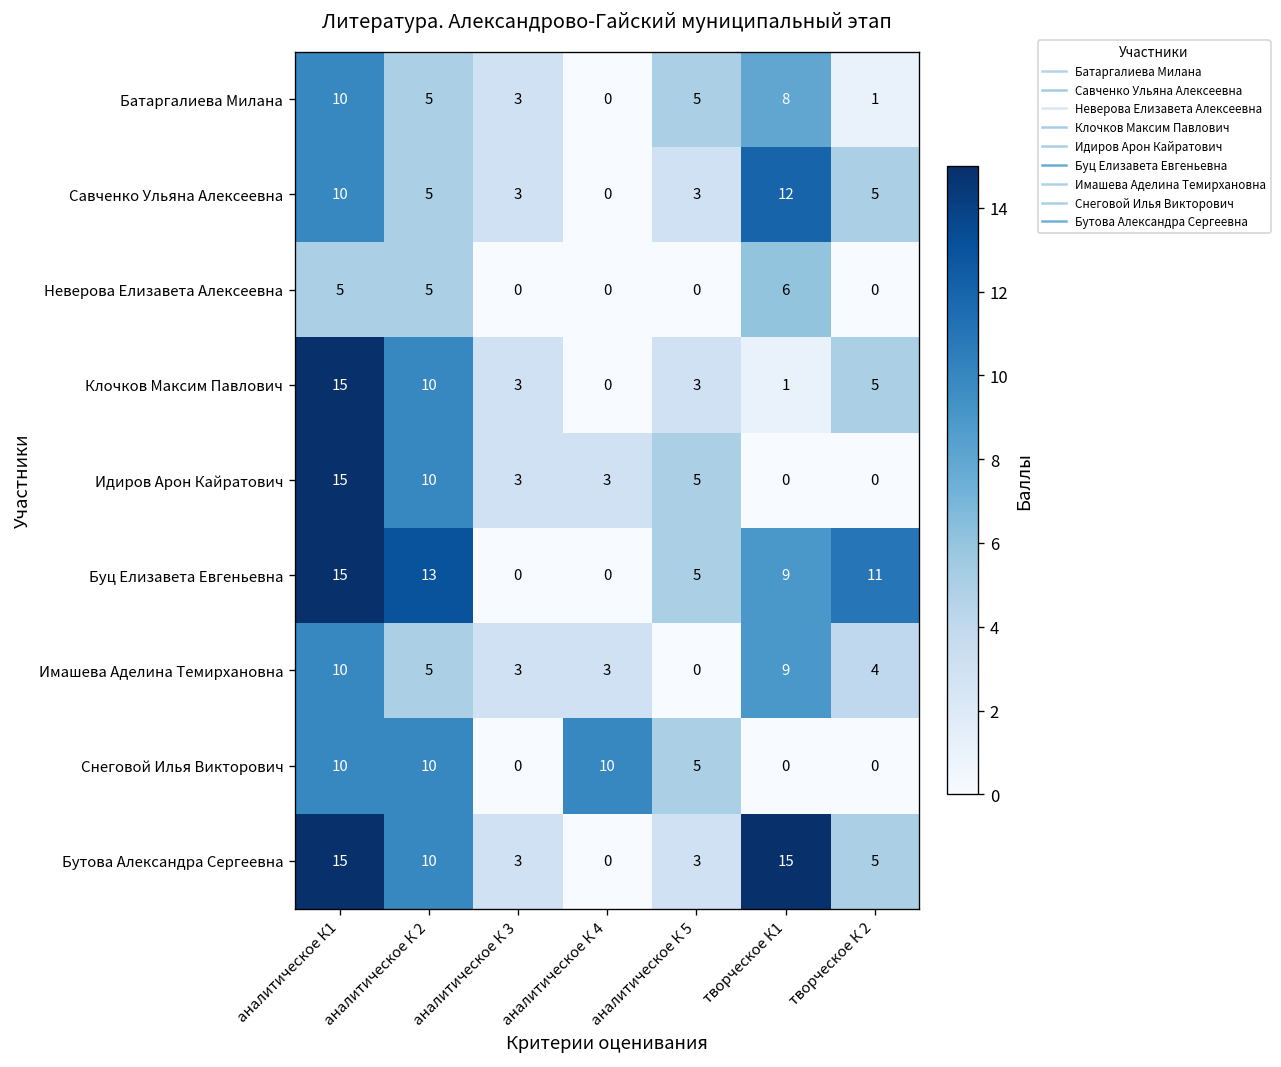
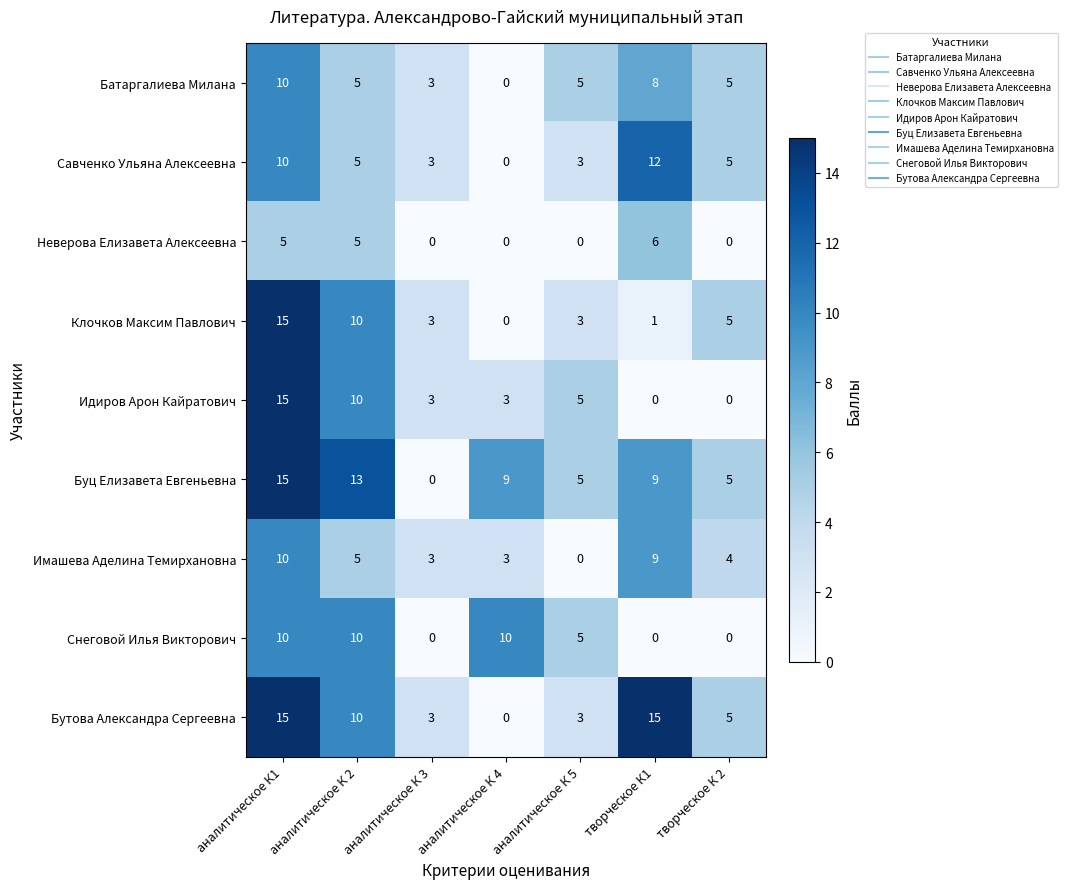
  {
    "Батаргалиева Милана": {
      "аналитическое К1": 10,
      "аналитическое К 2": 5,
      "аналитическое К 3": 3,
      "аналитическое К 4": 0,
      "аналитическое К 5": 5,
      "творческое К1": 8,
-     "творческое К 2": 1
+     "творческое К 2": 5
    },
    "Савченко Ульяна Алексеевна": {
      "аналитическое К1": 10,
      "аналитическое К 2": 5,
      "аналитическое К 3": 3,
      "аналитическое К 4": 0,
      "аналитическое К 5": 3,
      "творческое К1": 12,
      "творческое К 2": 5
    },
    "Неверова Елизавета Алексеевна": {
      "аналитическое К1": 5,
      "аналитическое К 2": 5,
      "аналитическое К 3": 0,
      "аналитическое К 4": 0,
      "аналитическое К 5": 0,
      "творческое К1": 6,
      "творческое К 2": 0
    },
    "Клочков Максим Павлович": {
      "аналитическое К1": 15,
      "аналитическое К 2": 10,
      "аналитическое К 3": 3,
      "аналитическое К 4": 0,
      "аналитическое К 5": 3,
      "творческое К1": 1,
      "творческое К 2": 5
    },
    "Идиров Арон Кайратович": {
      "аналитическое К1": 15,
      "аналитическое К 2": 10,
      "аналитическое К 3": 3,
      "аналитическое К 4": 3,
      "аналитическое К 5": 5,
      "творческое К1": 0,
      "творческое К 2": 0
    },
    "Буц Елизавета Евгеньевна": {
      "аналитическое К1": 15,
      "аналитическое К 2": 13,
      "аналитическое К 3": 0,
-     "аналитическое К 4": 0,
+     "аналитическое К 4": 9,
      "аналитическое К 5": 5,
      "творческое К1": 9,
-     "творческое К 2": 11
+     "творческое К 2": 5
    },
    "Имашева Аделина Темирхановна": {
      "аналитическое К1": 10,
      "аналитическое К 2": 5,
      "аналитическое К 3": 3,
      "аналитическое К 4": 3,
      "аналитическое К 5": 0,
      "творческое К1": 9,
      "творческое К 2": 4
    },
    "Снеговой Илья Викторович": {
      "аналитическое К1": 10,
      "аналитическое К 2": 10,
      "аналитическое К 3": 0,
      "аналитическое К 4": 10,
      "аналитическое К 5": 5,
      "творческое К1": 0,
      "творческое К 2": 0
    },
    "Бутова Александра Сергеевна": {
      "аналитическое К1": 15,
      "аналитическое К 2": 10,
      "аналитическое К 3": 3,
      "аналитическое К 4": 0,
      "аналитическое К 5": 3,
      "творческое К1": 15,
      "творческое К 2": 5
    }
  }
